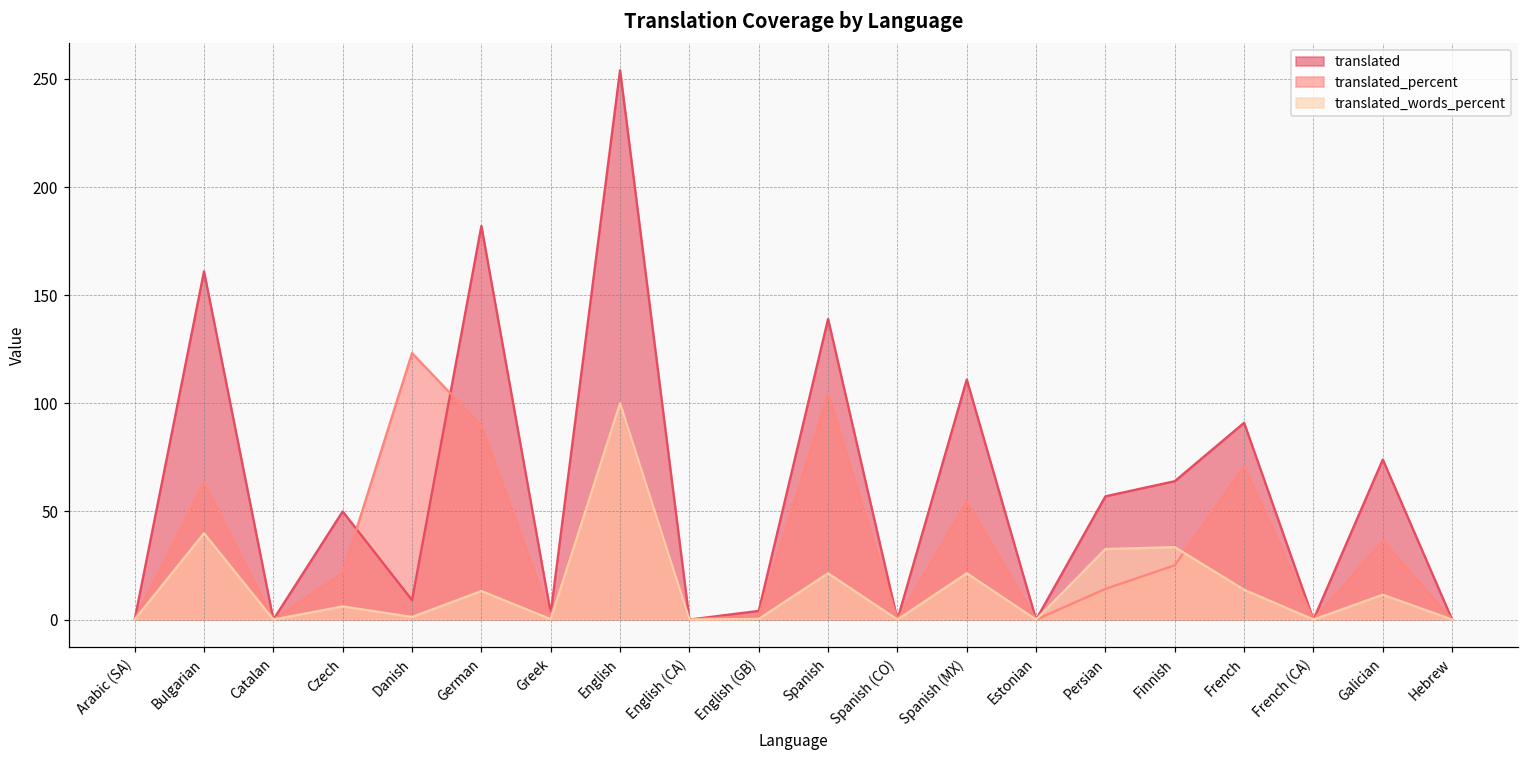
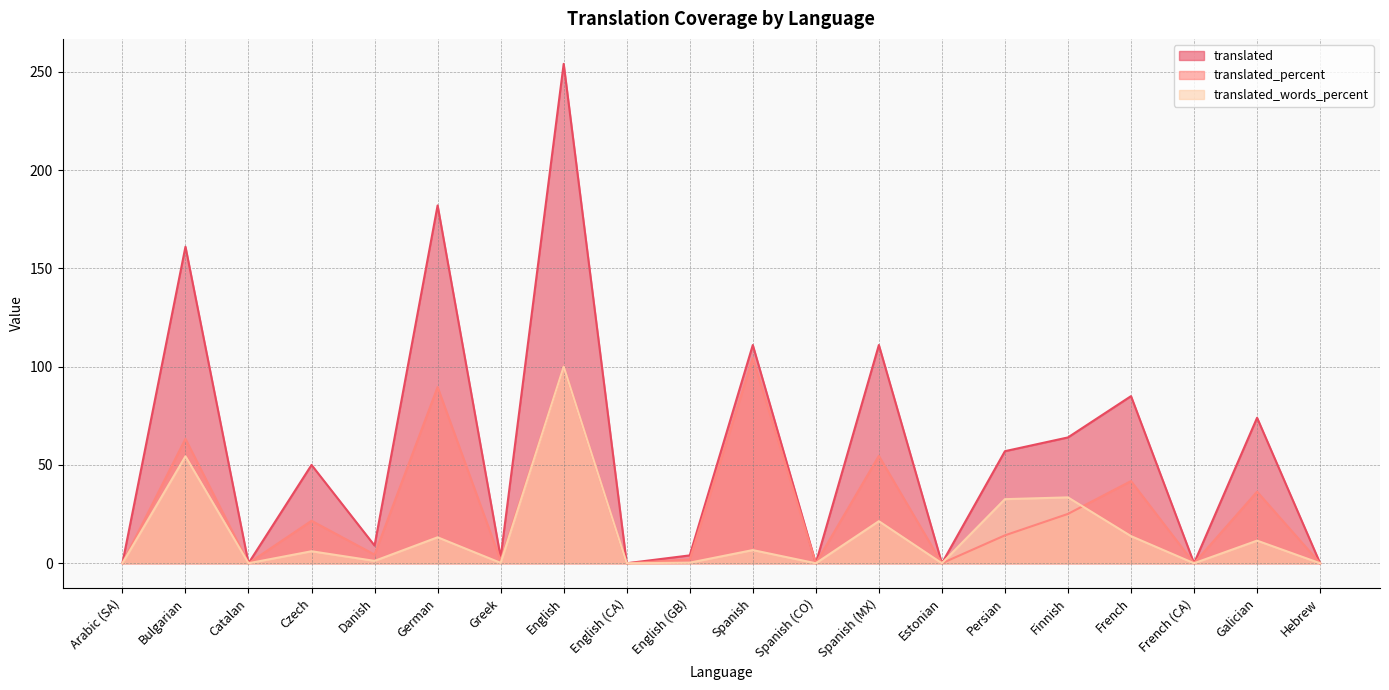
  {
    "translated": {
      "Bulgarian": 161,
      "Czech": 50,
      "Danish": 9,
      "German": 182,
      "Greek": 3,
      "English": 254,
      "English (GB)": 4,
-     "Spanish": 139,
+     "Spanish": 111,
      "Spanish (MX)": 111,
      "Persian": 57,
      "Finnish": 64,
-     "French": 91,
+     "French": 85,
      "Galician": 74
    },
    "translated_percent": {
      "Bulgarian": 63,
      "Czech": 22,
-     "Danish": 123,
+     "Danish": 4,
      "German": 90,
      "English (GB)": 2,
      "Spanish": 104,
      "Spanish (MX)": 55,
      "Persian": 14,
      "Finnish": 25,
-     "French": 71,
+     "French": 42,
      "Galician": 36
    },
    "translated_words_percent": {
-     "Bulgarian": 40,
+     "Bulgarian": 54,
      "Czech": 6,
      "Danish": 1,
      "German": 13,
      "English (GB)": 0,
-     "Spanish": 21,
+     "Spanish": 7,
      "Spanish (MX)": 21,
      "Persian": 33,
      "Finnish": 34,
      "French": 14,
      "Galician": 12
    }
  }
